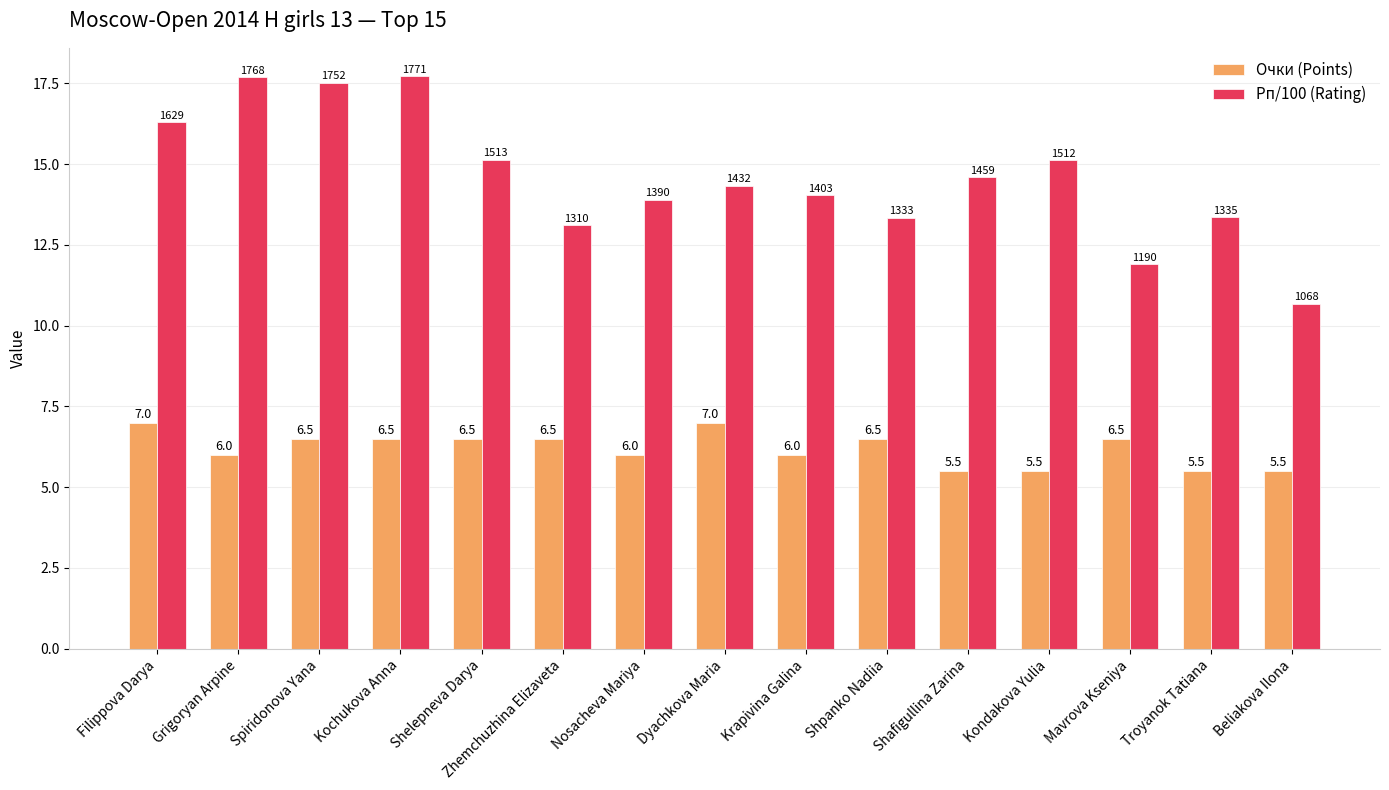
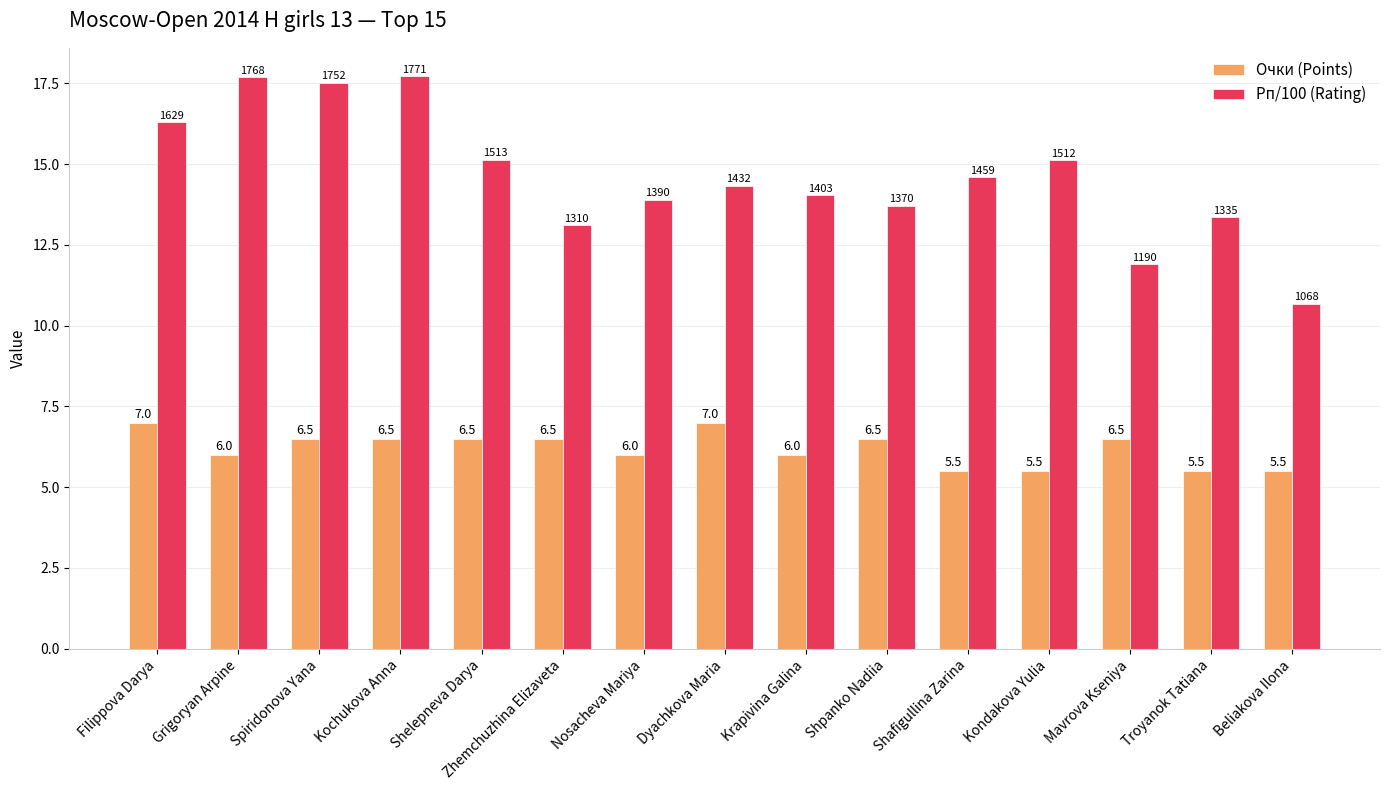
  {
    "Очки (Points)": {
      "Filippova Darya": 7.0,
      "Grigoryan Arpine": 6.0,
      "Spiridonova Yana": 6.5,
      "Kochukova Anna": 6.5,
      "Shelepneva Darya": 6.5,
      "Zhemchuzhina Elizaveta": 6.5,
      "Nosacheva Mariya": 6.0,
      "Dyachkova Maria": 7.0,
      "Krapivina Galina": 6.0,
      "Shpanko Nadiia": 6.5,
      "Shafigullina Zarina": 5.5,
      "Kondakova Yulia": 5.5,
      "Mavrova Kseniya": 6.5,
      "Troyanok Tatiana": 5.5,
      "Beliakova Ilona": 5.5
    },
    "Рп/100 (Rating)": {
-     "Shpanko Nadiia": 1333
+     "Shpanko Nadiia": 1370
    }
  }
